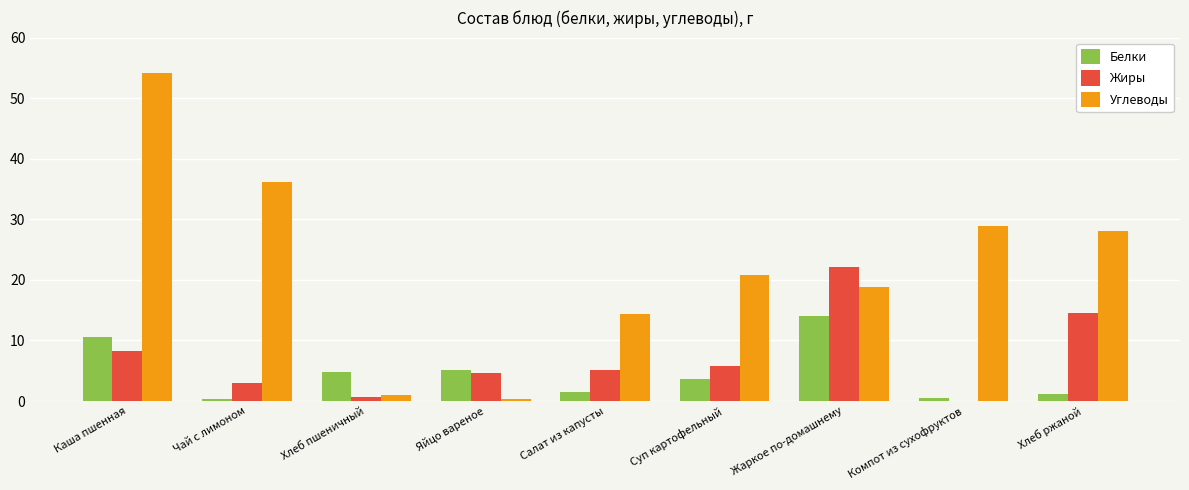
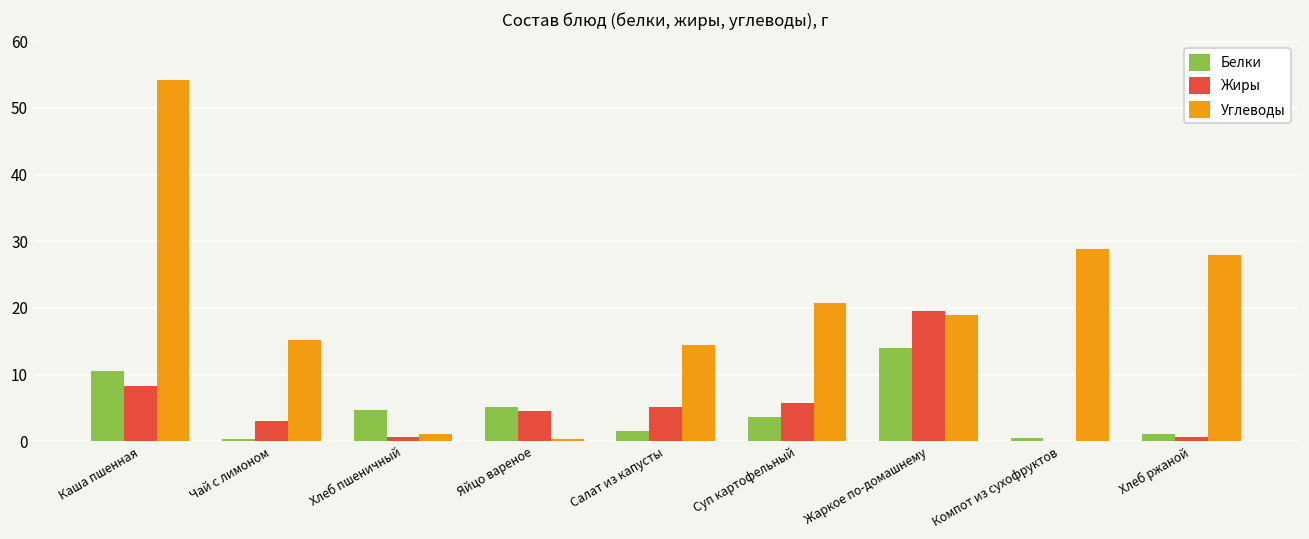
  {
    "Белки": {
      "Каша пшенная": 11,
      "Хлеб пшеничный": 5,
      "Яйцо вареное": 5,
      "Салат из капусты": 2,
      "Суп картофельный": 4,
      "Жаркое по-домашнему": 14,
      "Компот из сухофруктов": 0,
      "Хлеб ржаной": 1
    },
    "Жиры": {
      "Каша пшенная": 8,
      "Чай с лимоном": 3,
      "Хлеб пшеничный": 1,
      "Яйцо вареное": 5,
      "Салат из капусты": 5,
      "Суп картофельный": 6,
-     "Жаркое по-домашнему": 22,
+     "Жаркое по-домашнему": 20,
      "Компот из сухофруктов": 0,
-     "Хлеб ржаной": 15
+     "Хлеб ржаной": 1
    },
    "Углеводы": {
      "Каша пшенная": 54,
-     "Чай с лимоном": 36,
+     "Чай с лимоном": 15,
      "Хлеб пшеничный": 1,
      "Салат из капусты": 14,
      "Суп картофельный": 21,
      "Жаркое по-домашнему": 19,
      "Компот из сухофруктов": 29,
      "Хлеб ржаной": 28
    }
  }
